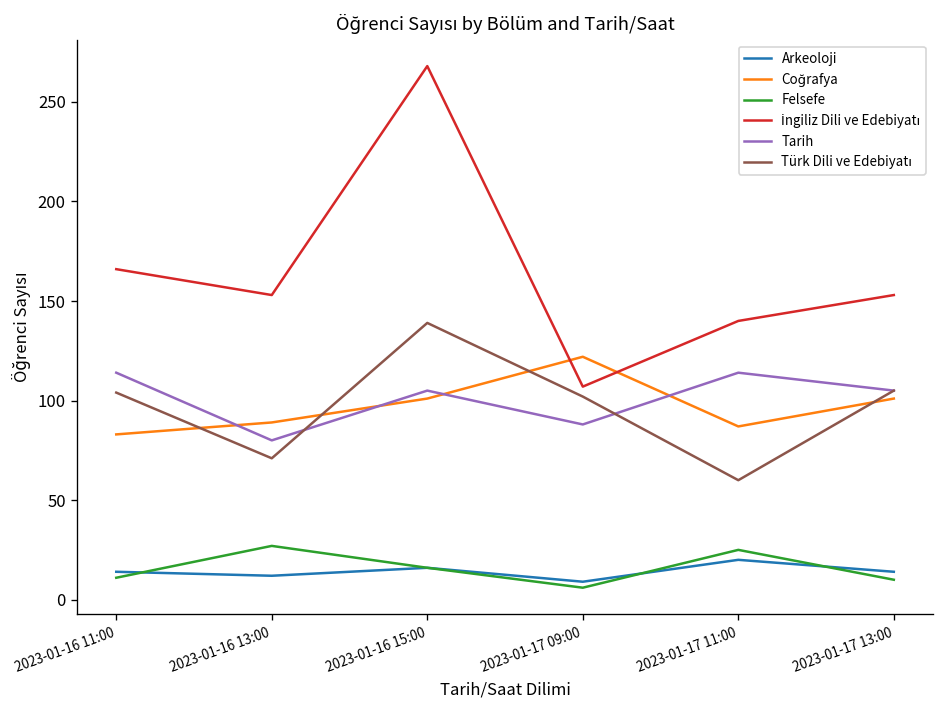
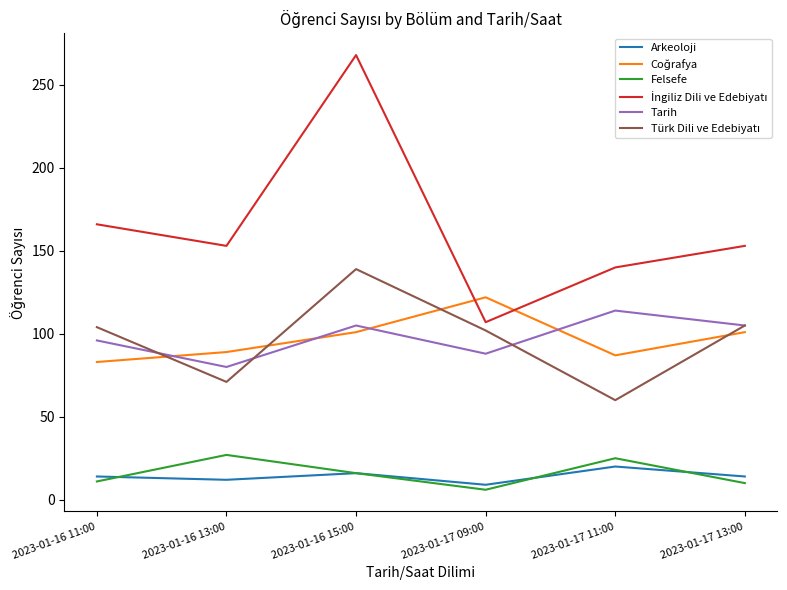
  {
    "Arkeoloji": {
      "2023-01-16 11:00": 14,
      "2023-01-16 13:00": 12,
      "2023-01-17 09:00": 9,
      "2023-01-17 11:00": 20,
      "2023-01-17 13:00": 14
    },
    "Coğrafya": {
      "2023-01-16 11:00": 83,
      "2023-01-16 13:00": 89,
      "2023-01-16 15:00": 101,
      "2023-01-17 09:00": 122,
      "2023-01-17 11:00": 87,
      "2023-01-17 13:00": 101
    },
    "Felsefe": {
      "2023-01-16 11:00": 11,
      "2023-01-16 13:00": 27,
      "2023-01-17 09:00": 6,
      "2023-01-17 11:00": 25,
      "2023-01-17 13:00": 10
    },
    "İngiliz Dili ve Edebiyatı": {
      "2023-01-16 11:00": 166,
      "2023-01-16 13:00": 153,
      "2023-01-16 15:00": 268,
      "2023-01-17 09:00": 107,
      "2023-01-17 11:00": 140,
      "2023-01-17 13:00": 153
    },
    "Tarih": {
-     "2023-01-16 11:00": 114,
+     "2023-01-16 11:00": 96,
      "2023-01-16 13:00": 80,
      "2023-01-16 15:00": 105,
      "2023-01-17 09:00": 88,
      "2023-01-17 11:00": 114
    },
    "Türk Dili ve Edebiyatı": {
      "2023-01-16 11:00": 104,
      "2023-01-16 13:00": 71,
      "2023-01-16 15:00": 139,
      "2023-01-17 09:00": 102,
      "2023-01-17 11:00": 60
    }
  }
